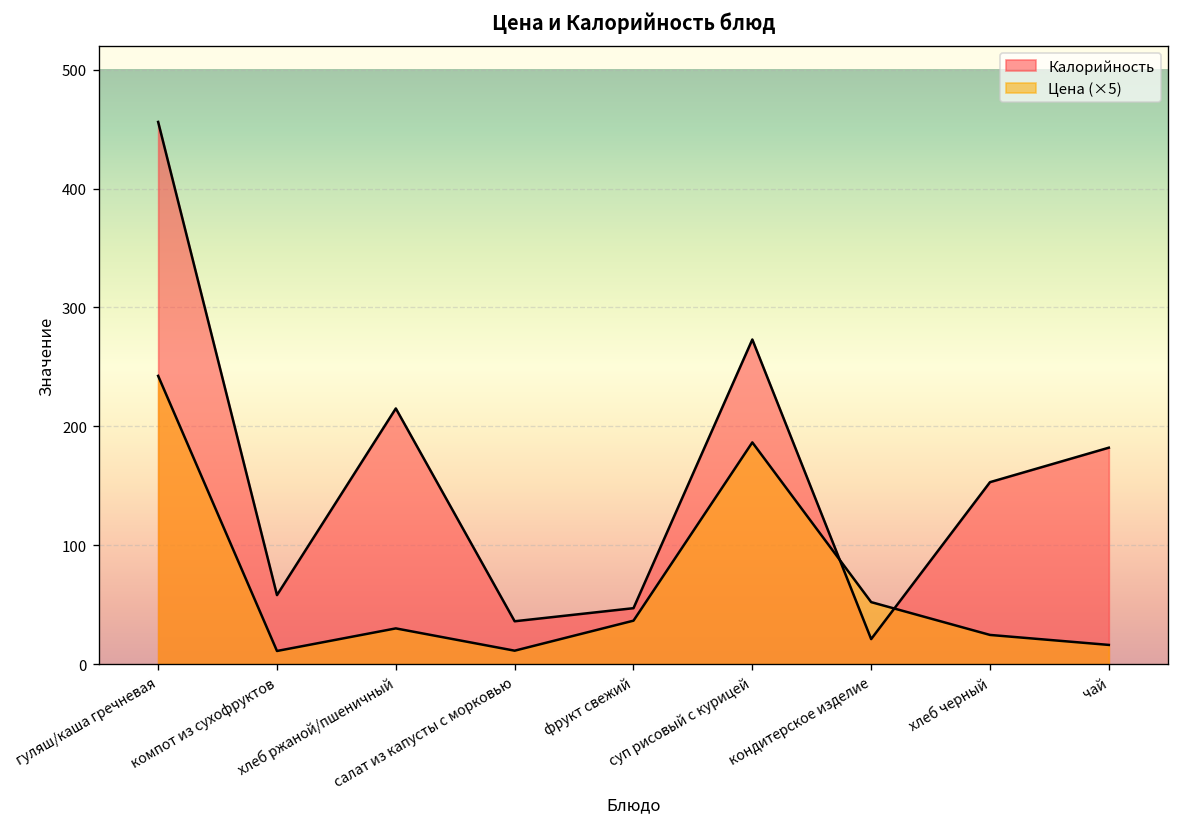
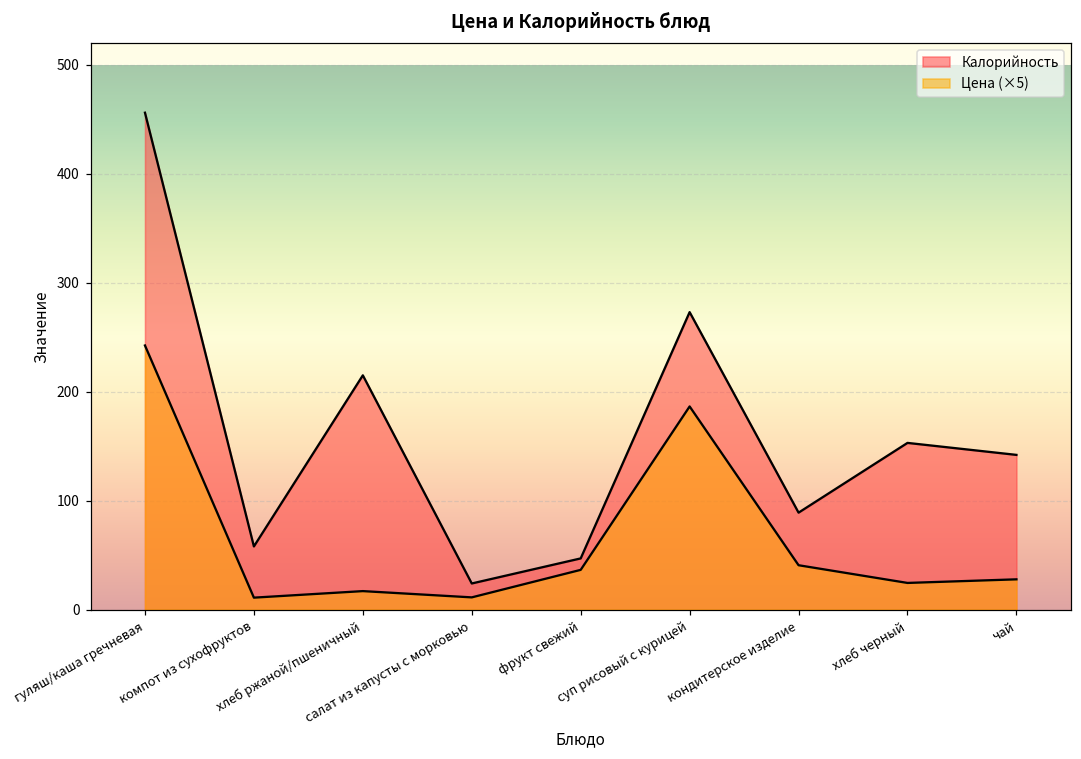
  {
    "Калорийность": {
      "гуляш/каша гречневая": 460,
      "компот из сухофруктов": 60,
      "хлеб ржаной/пшеничный": 220,
-     "салат из капусты с морковью": 40,
+     "салат из капусты с морковью": 20,
      "фрукт свежий": 50,
      "суп рисовый с курицей": 270,
-     "кондитерское изделие": 20,
+     "кондитерское изделие": 90,
      "хлеб черный": 150,
-     "чай": 180
+     "чай": 140
    },
    "Цена (×5)": {
      "гуляш/каша гречневая": 240,
      "компот из сухофруктов": 10,
-     "хлеб ржаной/пшеничный": 30,
+     "хлеб ржаной/пшеничный": 20,
      "салат из капусты с морковью": 10,
      "фрукт свежий": 40,
      "суп рисовый с курицей": 190,
-     "кондитерское изделие": 50,
+     "кондитерское изделие": 40,
      "хлеб черный": 20,
-     "чай": 20
+     "чай": 30
    }
  }
